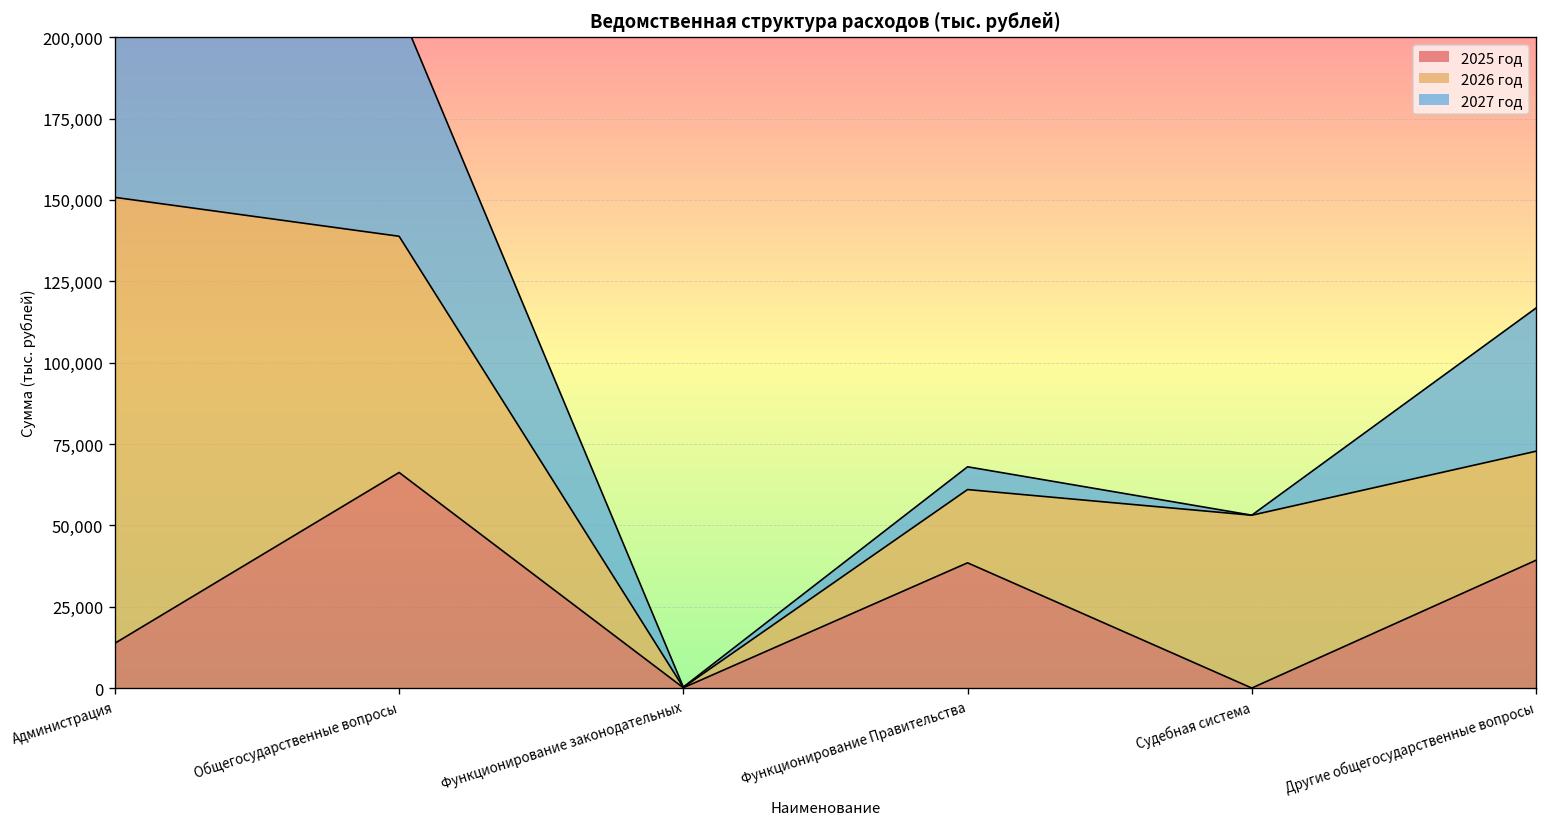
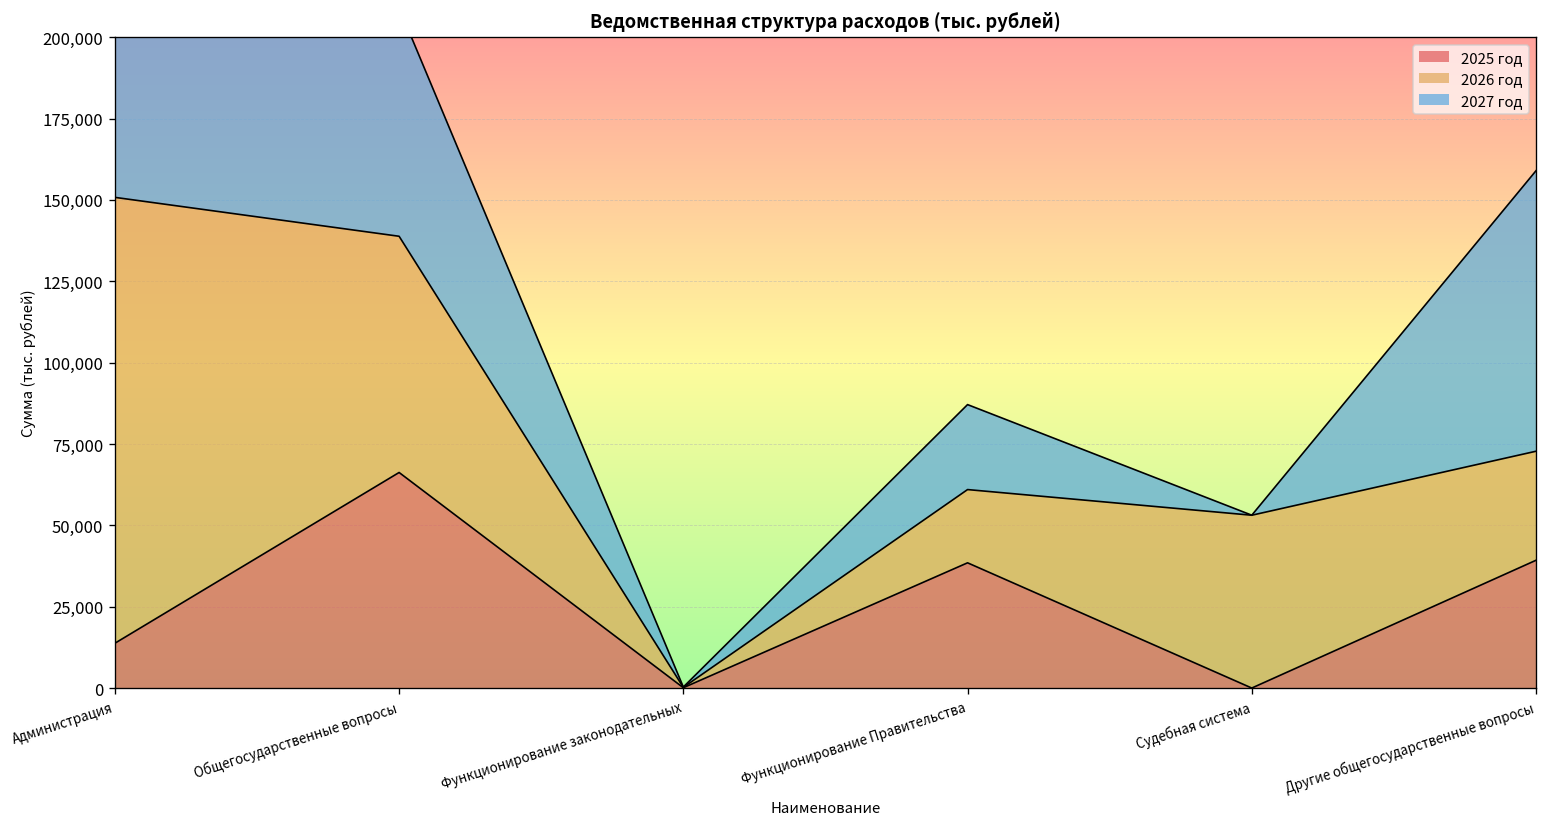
  {
    "2025 год": {
      "Администрация": "14,000",
      "Общегосударственные вопросы": "66,000",
      "Функционирование Правительства": "38,000",
      "Судебная система": "0",
      "Другие общегосударственные вопросы": "39,000"
    },
    "2026 год": {
      "Администрация": "137,000",
      "Общегосударственные вопросы": "73,000",
      "Функционирование Правительства": "23,000",
      "Другие общегосударственные вопросы": "34,000"
    },
    "2027 год": {
-     "Функционирование Правительства": "7,000",
-     "Другие общегосударственные вопросы": "44,000"
+     "Функционирование Правительства": "26,000",
+     "Другие общегосударственные вопросы": "86,000"
    }
  }
